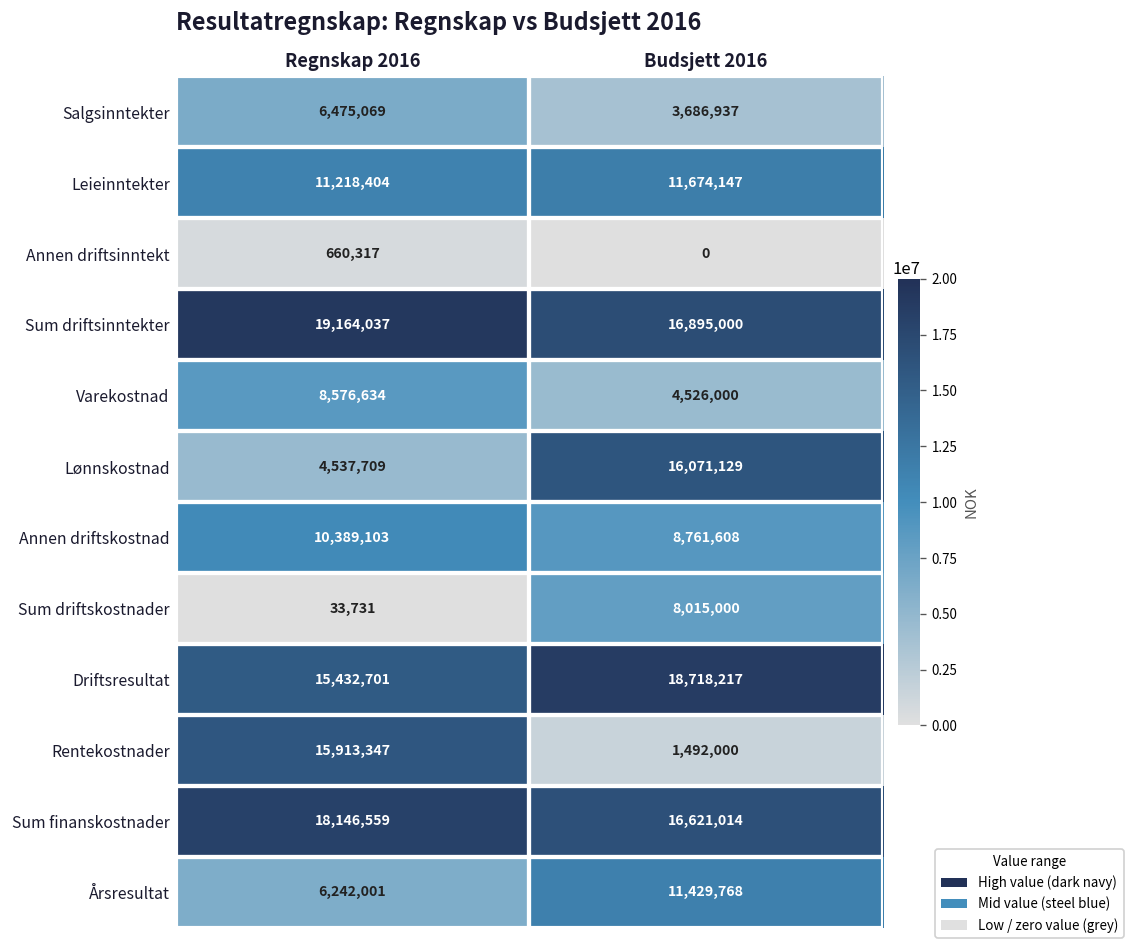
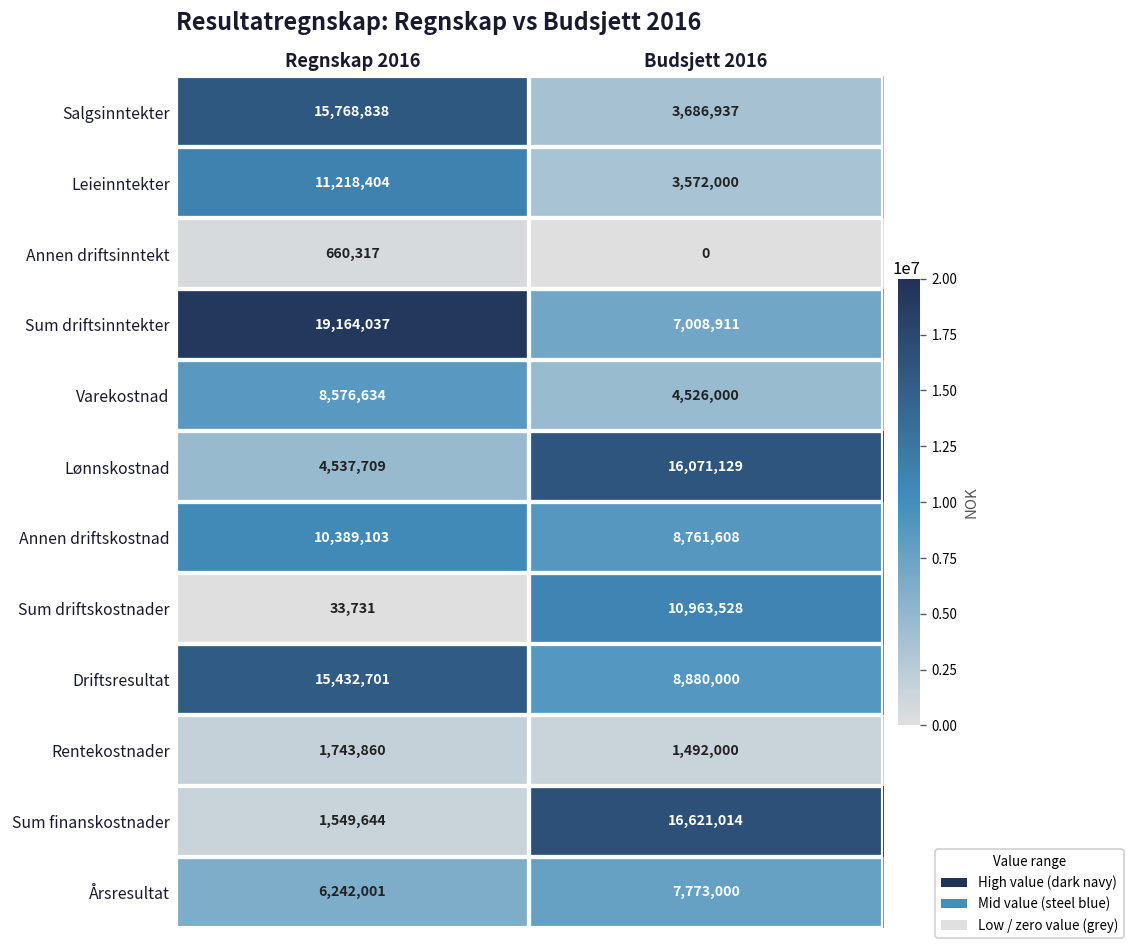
  {
    "Salgsinntekter": {
-     "Regnskap 2016": "6,475,069",
+     "Regnskap 2016": "15,768,838",
      "Budsjett 2016": "3,686,937"
    },
    "Leieinntekter": {
      "Regnskap 2016": "11,218,404",
-     "Budsjett 2016": "11,674,147"
+     "Budsjett 2016": "3,572,000"
    },
    "Annen driftsinntekt": {
      "Regnskap 2016": "660,317",
      "Budsjett 2016": "0"
    },
    "Sum driftsinntekter": {
      "Regnskap 2016": "19,164,037",
-     "Budsjett 2016": "16,895,000"
+     "Budsjett 2016": "7,008,911"
    },
    "Varekostnad": {
      "Regnskap 2016": "8,576,634",
      "Budsjett 2016": "4,526,000"
    },
    "Lønnskostnad": {
      "Regnskap 2016": "4,537,709",
      "Budsjett 2016": "16,071,129"
    },
    "Annen driftskostnad": {
      "Regnskap 2016": "10,389,103",
      "Budsjett 2016": "8,761,608"
    },
    "Sum driftskostnader": {
      "Regnskap 2016": "33,731",
-     "Budsjett 2016": "8,015,000"
+     "Budsjett 2016": "10,963,528"
    },
    "Driftsresultat": {
      "Regnskap 2016": "15,432,701",
-     "Budsjett 2016": "18,718,217"
+     "Budsjett 2016": "8,880,000"
    },
    "Rentekostnader": {
-     "Regnskap 2016": "15,913,347",
+     "Regnskap 2016": "1,743,860",
      "Budsjett 2016": "1,492,000"
    },
    "Sum finanskostnader": {
-     "Regnskap 2016": "18,146,559",
+     "Regnskap 2016": "1,549,644",
      "Budsjett 2016": "16,621,014"
    },
    "Årsresultat": {
      "Regnskap 2016": "6,242,001",
-     "Budsjett 2016": "11,429,768"
+     "Budsjett 2016": "7,773,000"
    }
  }
